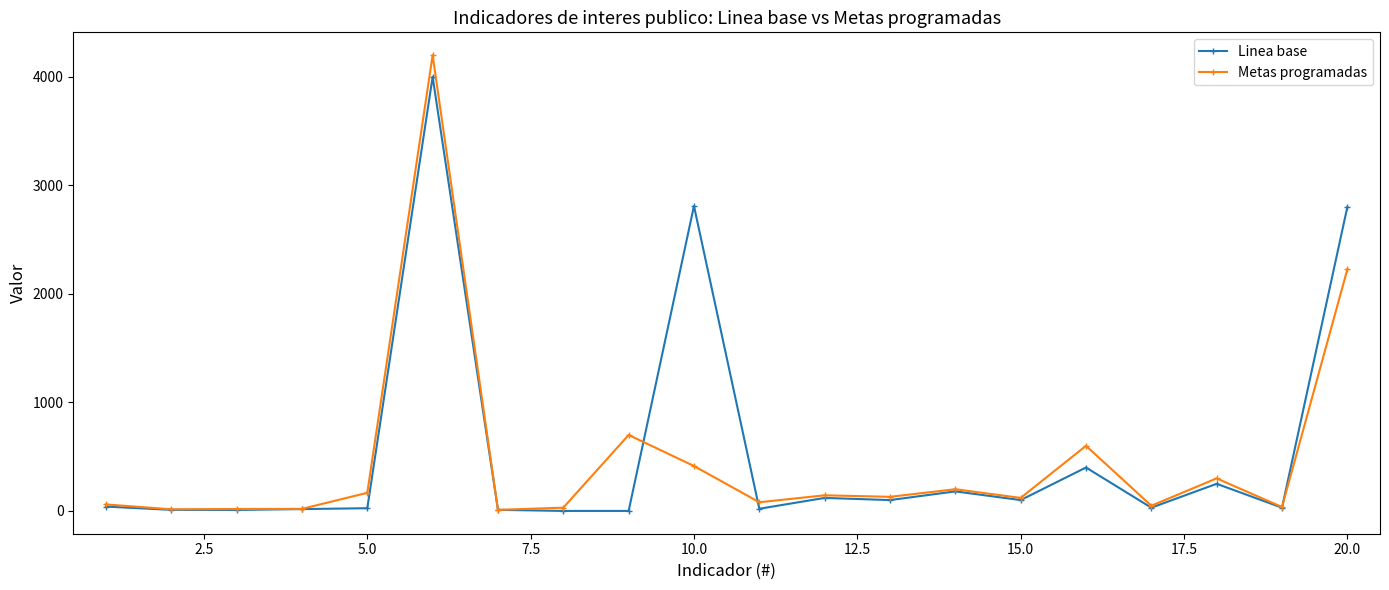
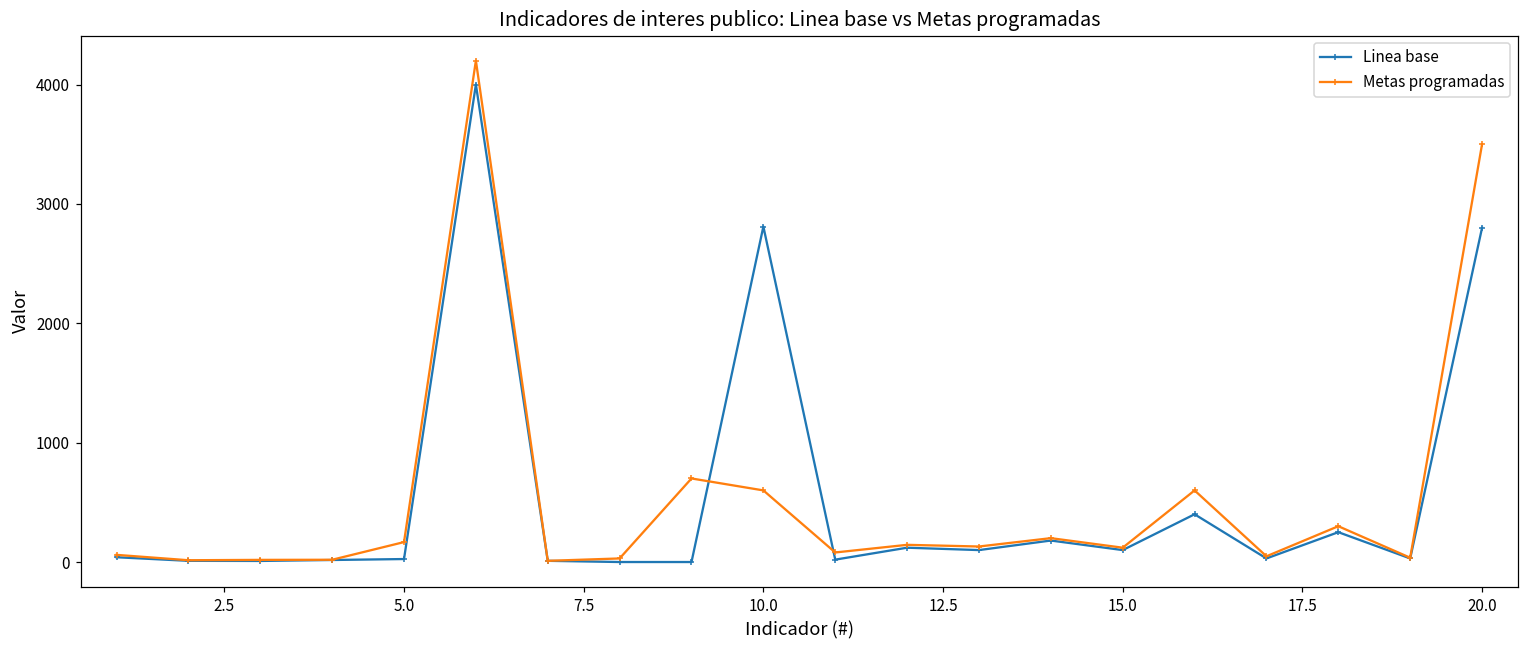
  {
    "Linea base": {
      "5.0": 30,
      "10.0": 2810,
      "20.0": 2800
    },
    "Metas programadas": {
      "5.0": 170,
-     "10.0": 410,
-     "20.0": 2230
+     "10.0": 600,
+     "20.0": 3500
    }
  }
